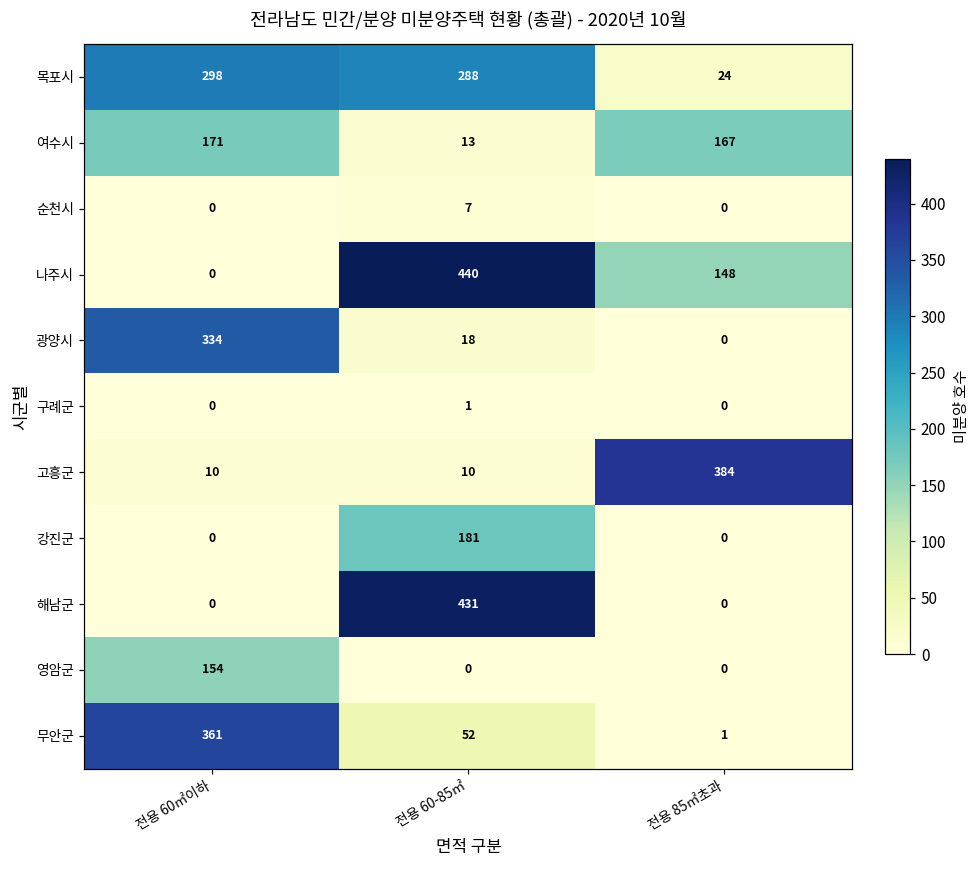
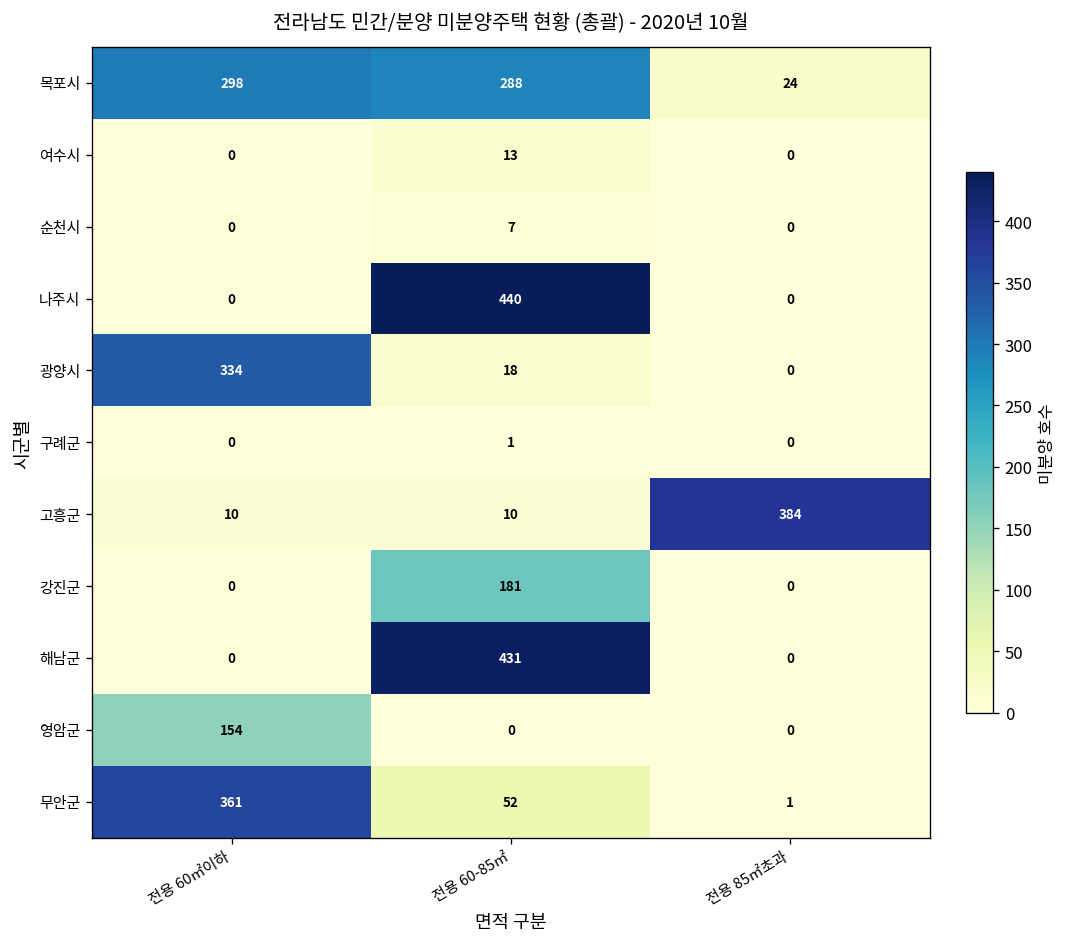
  {
    "목포시": {
      "전용 60㎡이하": 298,
      "전용 60-85㎡": 288,
      "전용 85㎡초과": 24
    },
    "여수시": {
-     "전용 60㎡이하": 171,
+     "전용 60㎡이하": 0,
      "전용 60-85㎡": 13,
-     "전용 85㎡초과": 167
+     "전용 85㎡초과": 0
    },
    "순천시": {
      "전용 60㎡이하": 0,
      "전용 60-85㎡": 7,
      "전용 85㎡초과": 0
    },
    "나주시": {
      "전용 60㎡이하": 0,
      "전용 60-85㎡": 440,
-     "전용 85㎡초과": 148
+     "전용 85㎡초과": 0
    },
    "광양시": {
      "전용 60㎡이하": 334,
      "전용 60-85㎡": 18,
      "전용 85㎡초과": 0
    },
    "구례군": {
      "전용 60㎡이하": 0,
      "전용 60-85㎡": 1,
      "전용 85㎡초과": 0
    },
    "고흥군": {
      "전용 60㎡이하": 10,
      "전용 60-85㎡": 10,
      "전용 85㎡초과": 384
    },
    "강진군": {
      "전용 60㎡이하": 0,
      "전용 60-85㎡": 181,
      "전용 85㎡초과": 0
    },
    "해남군": {
      "전용 60㎡이하": 0,
      "전용 60-85㎡": 431,
      "전용 85㎡초과": 0
    },
    "영암군": {
      "전용 60㎡이하": 154,
      "전용 60-85㎡": 0,
      "전용 85㎡초과": 0
    },
    "무안군": {
      "전용 60㎡이하": 361,
      "전용 60-85㎡": 52,
      "전용 85㎡초과": 1
    }
  }
